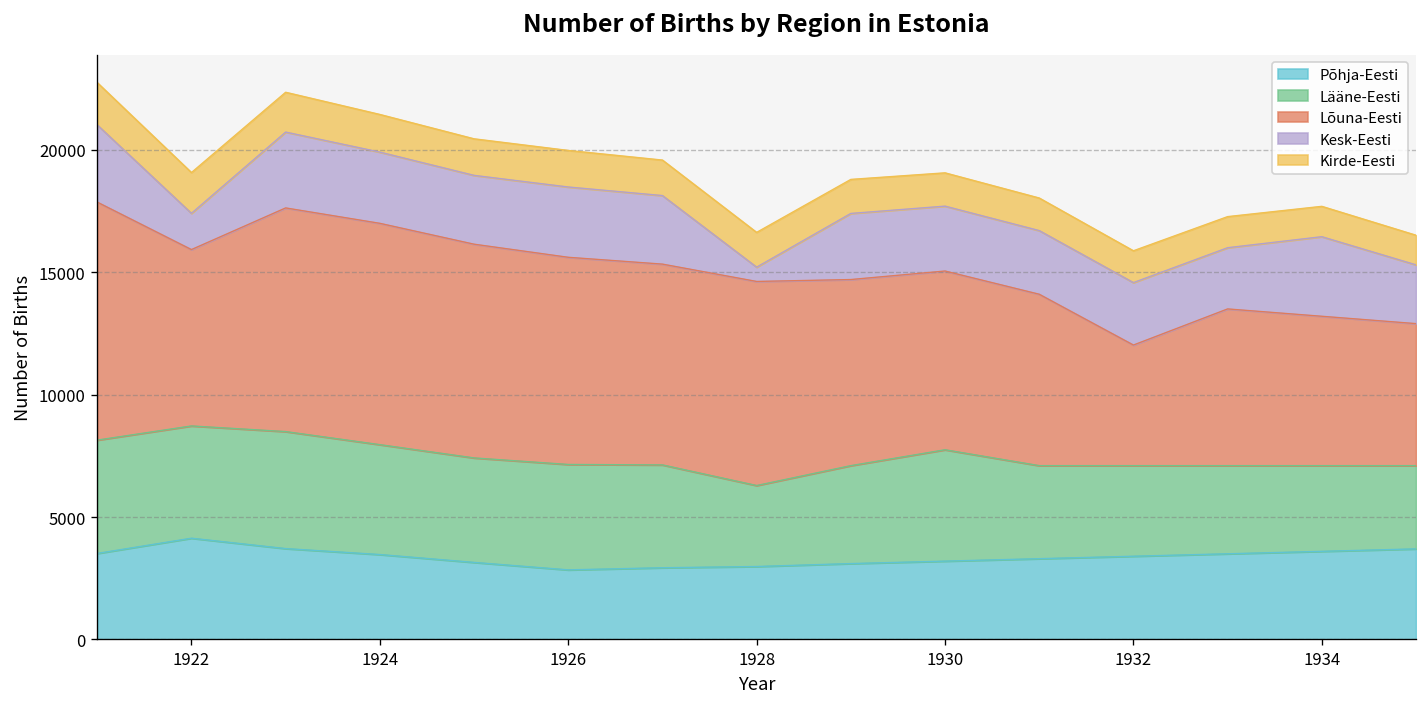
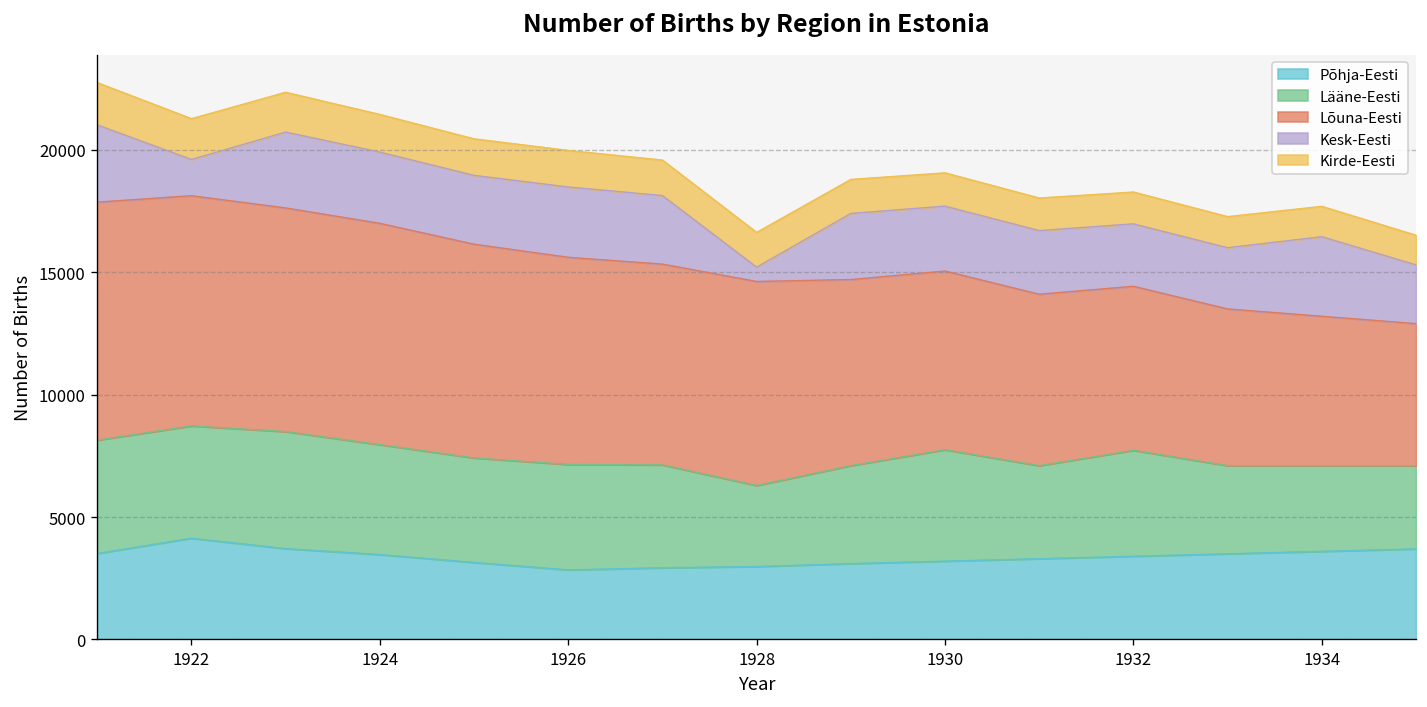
  {
    "Põhja-Eesti": {
      "1922": 4100,
      "1924": 3500,
      "1926": 2800,
      "1928": 3000,
      "1930": 3200,
      "1932": 3400,
      "1934": 3600
    },
    "Lääne-Eesti": {
      "1922": 4600,
      "1924": 4500,
      "1926": 4300,
      "1928": 3300,
      "1930": 4500,
-     "1932": 3700,
+     "1932": 4300,
      "1934": 3500
    },
    "Lõuna-Eesti": {
-     "1922": 7200,
+     "1922": 9400,
      "1924": 9000,
      "1926": 8500,
      "1928": 8300,
      "1930": 7300,
-     "1932": 4900,
+     "1932": 6700,
      "1934": 6100
    },
    "Kesk-Eesti": {
      "1922": 1500,
      "1924": 2900,
      "1926": 2900,
      "1928": 600,
      "1930": 2700,
      "1932": 2600,
      "1934": 3300
    },
    "Kirde-Eesti": {
      "1922": 1700,
      "1924": 1500,
      "1926": 1500,
      "1928": 1400,
      "1930": 1400,
      "1932": 1300,
      "1934": 1200
    }
  }
